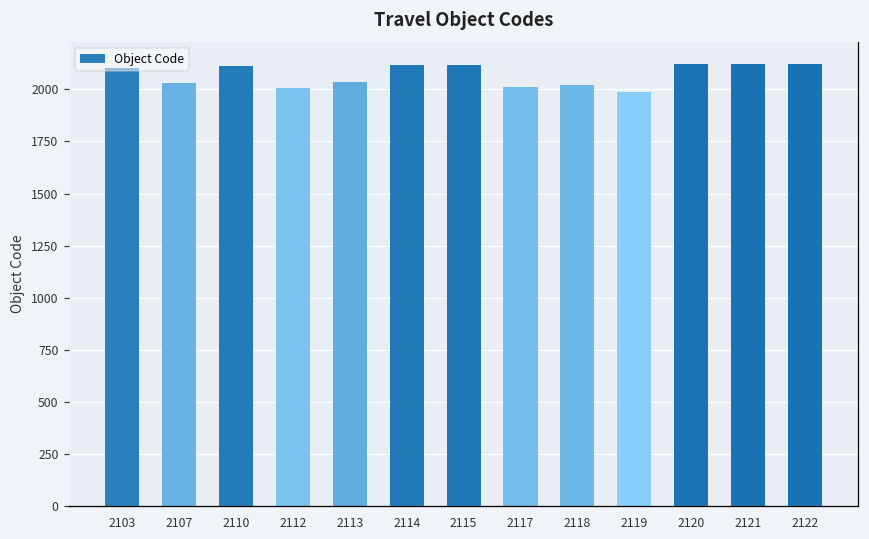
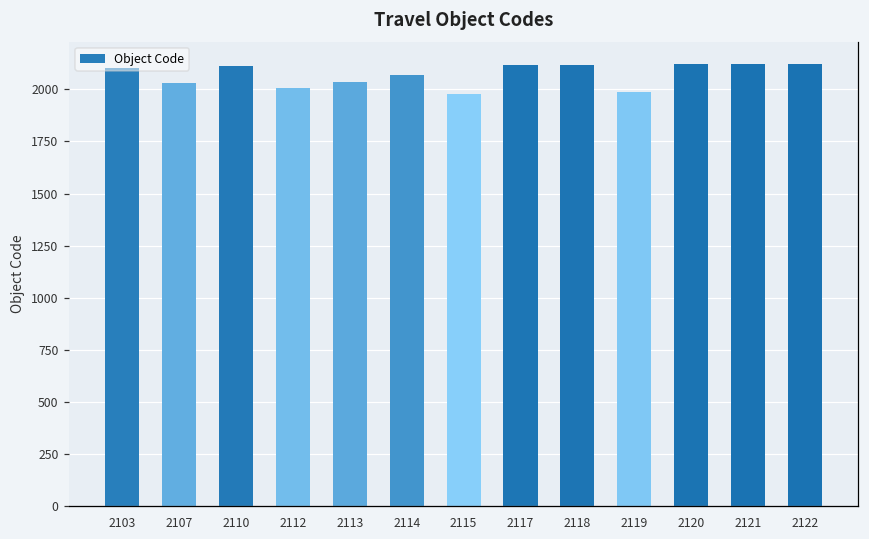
  {
    "2107": 2030,
    "2110": 2110,
    "2112": 2010,
    "2113": 2040,
-   "2114": 2110,
-   "2115": 2120,
-   "2117": 2010,
-   "2118": 2020,
+   "2114": 2070,
+   "2115": 1980,
+   "2117": 2120,
+   "2118": 2120,
    "2119": 1990,
    "2120": 2120,
    "2121": 2120,
    "2122": 2120
  }
